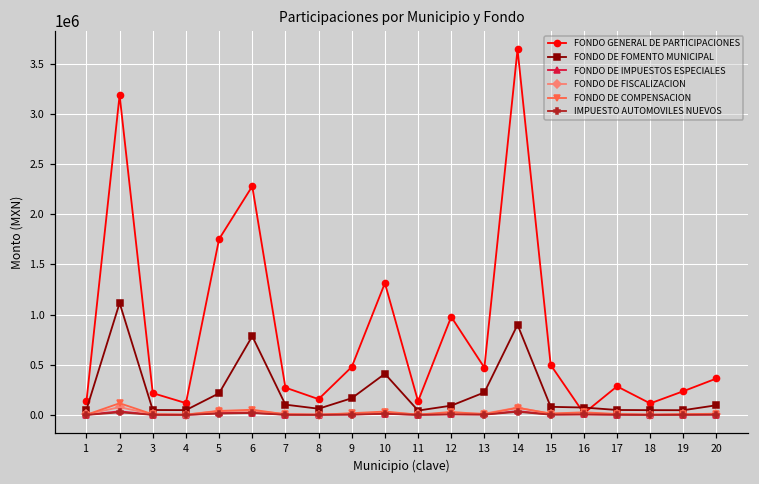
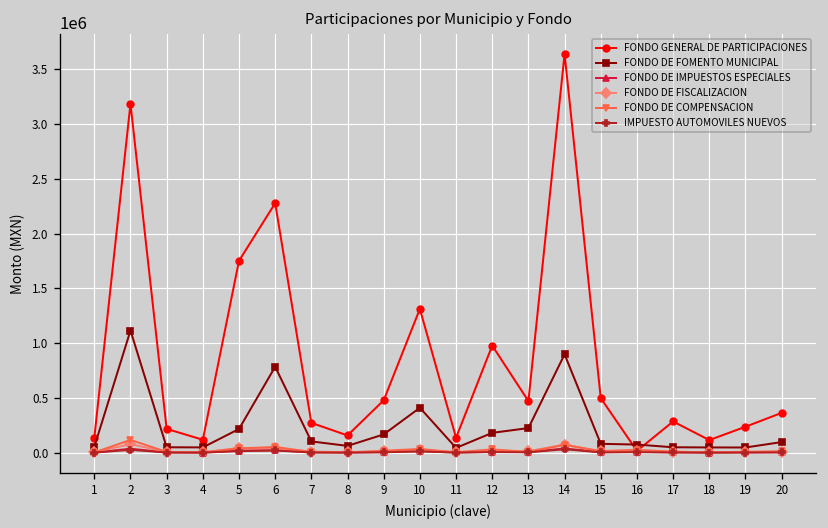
  {
    "FONDO GENERAL DE PARTICIPACIONES": {
      "1": 100000,
      "2": 3200000,
      "3": 200000,
      "4": 100000,
      "5": 1800000,
      "6": 2300000,
      "7": 300000,
      "8": 200000,
      "9": 500000,
      "10": 1300000,
      "11": 100000,
      "12": 1000000,
      "13": 500000,
      "14": 3600000,
      "15": 500000,
      "17": 300000,
      "18": 100000,
      "19": 200000,
      "20": 400000
    },
    "FONDO DE FOMENTO MUNICIPAL": {
      "1": 100000,
      "2": 1100000,
      "3": 0,
      "4": 0,
      "5": 200000,
      "6": 800000,
      "7": 100000,
      "8": 100000,
      "9": 200000,
      "10": 400000,
      "11": 0,
-     "12": 100000,
+     "12": 200000,
      "13": 200000,
      "14": 900000,
      "15": 100000,
      "16": 100000,
      "17": 0,
      "18": 0,
      "19": 0,
      "20": 100000
    }
  }
